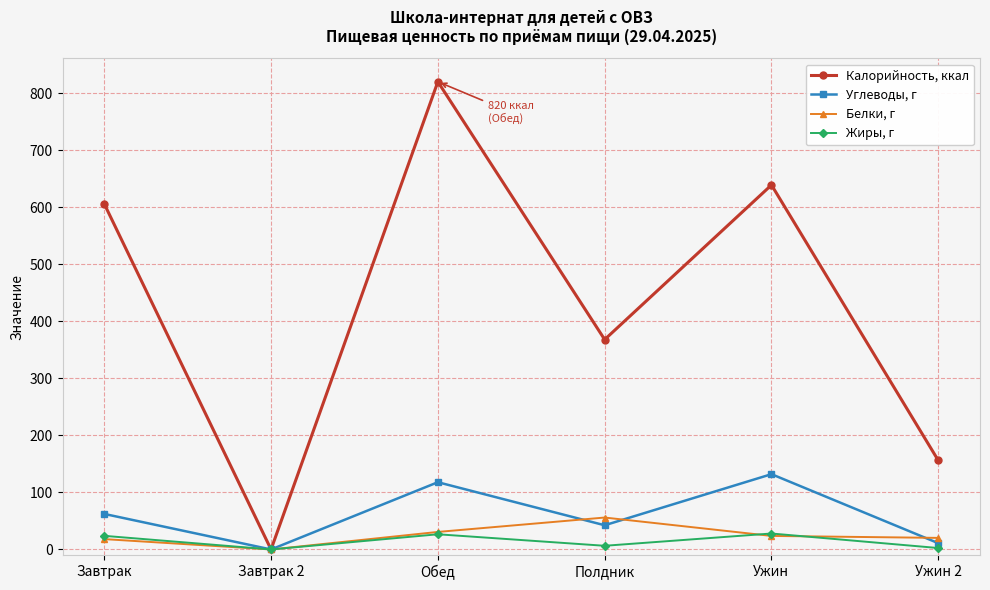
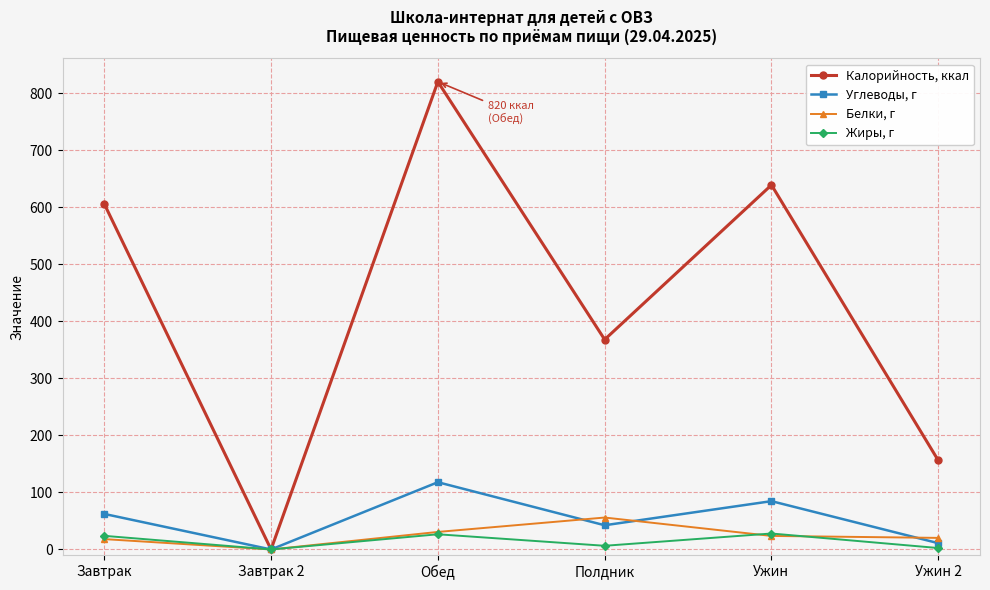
  {
    "Калорийность, ккал": {
      "Обед": 820
    },
    "Углеводы, г": {
      "Завтрак": 60,
      "Обед": 120,
      "Полдник": 40,
-     "Ужин": 130,
+     "Ужин": 80,
      "Ужин 2": 10
    },
    "Белки, г": {
      "Завтрак": 20,
      "Полдник": 60,
      "Ужин 2": 20
    },
    "Жиры, г": {
      "Завтрак": 20,
      "Полдник": 10,
      "Ужин 2": 0
    }
  }
